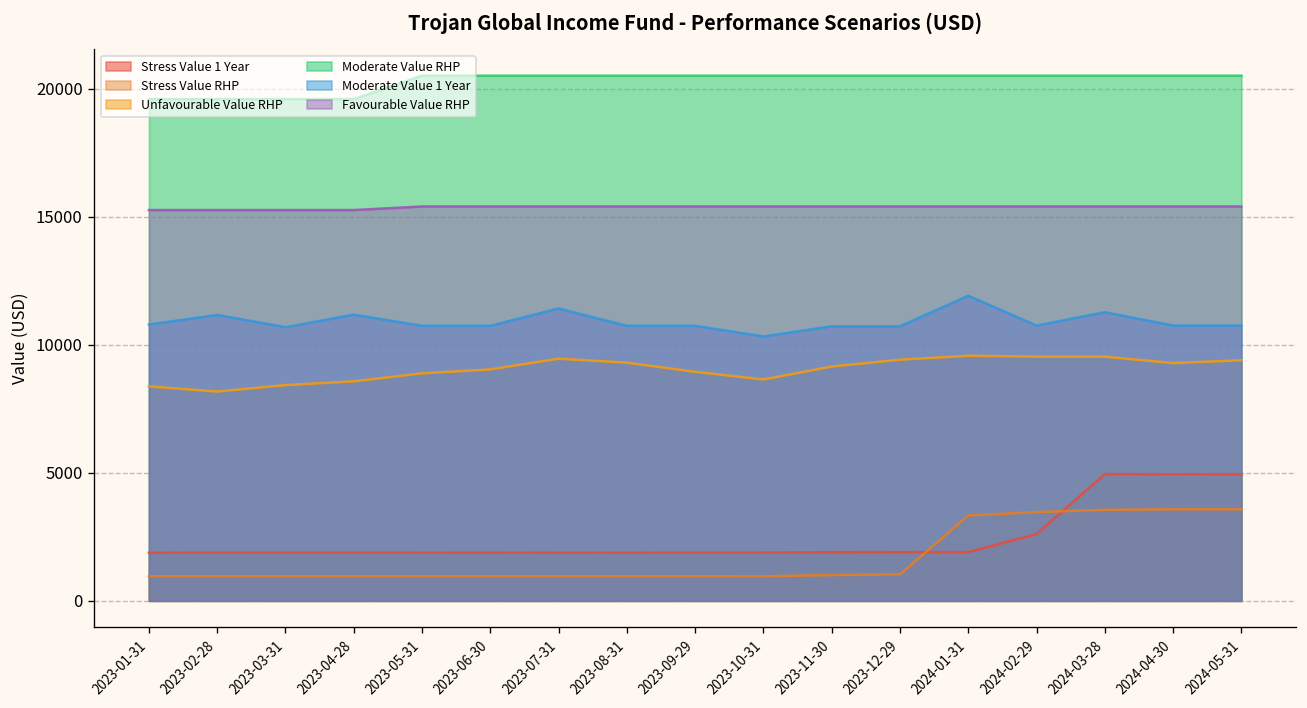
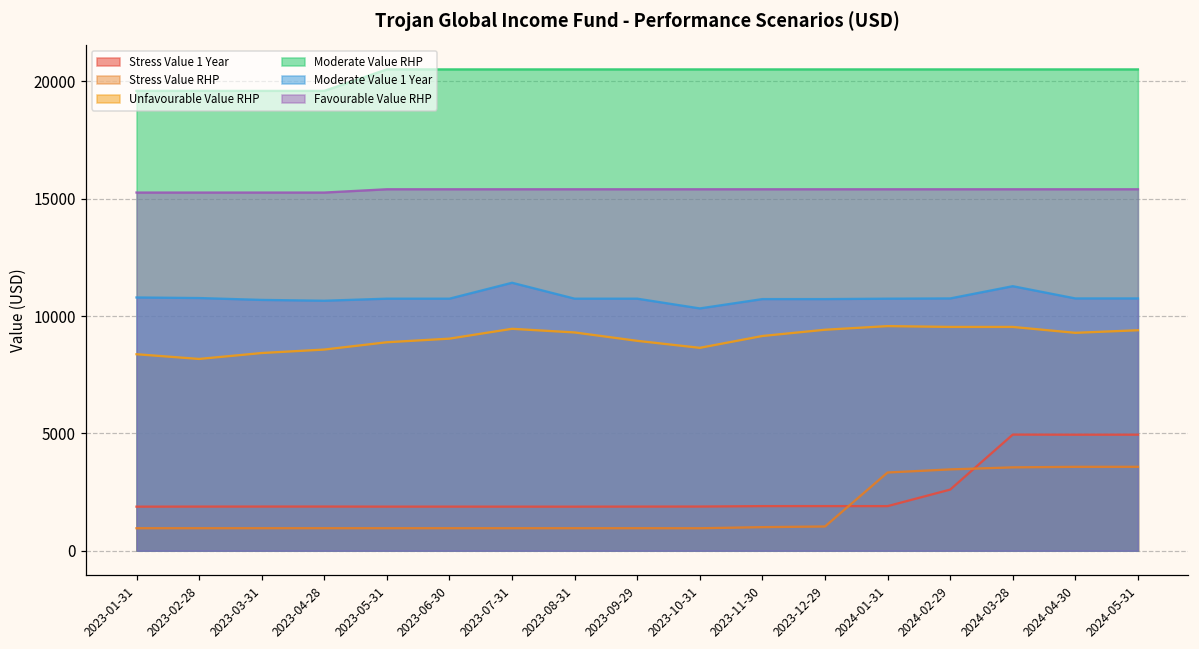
  {
    "Moderate Value RHP": {
      "2023-06-30": 20500,
      "2023-07-31": 20500,
      "2023-08-31": 20500,
      "2023-09-29": 20500,
      "2023-10-31": 20500,
      "2023-11-30": 20500,
      "2023-12-29": 20500,
      "2024-01-31": 20500,
      "2024-02-29": 20500,
      "2024-03-28": 20500,
      "2024-04-30": 20500,
      "2024-05-31": 20500
    },
    "Moderate Value 1 Year": {
      "2023-01-31": 10800,
-     "2023-02-28": 11200,
+     "2023-02-28": 10800,
      "2023-03-31": 10700,
-     "2023-04-28": 11200,
+     "2023-04-28": 10700,
      "2023-05-31": 10700,
      "2023-06-30": 10700,
      "2023-07-31": 11400,
      "2023-08-31": 10700,
      "2023-09-29": 10700,
      "2023-10-31": 10300,
      "2023-11-30": 10700,
      "2023-12-29": 10700,
-     "2024-01-31": 11900,
+     "2024-01-31": 10700,
      "2024-02-29": 10800,
      "2024-03-28": 11300,
      "2024-04-30": 10800,
      "2024-05-31": 10800
    },
    "Favourable Value RHP": {
      "2023-01-31": 15300,
      "2023-02-28": 15300,
      "2023-03-31": 15300,
      "2023-04-28": 15300,
      "2023-05-31": 15400,
      "2023-06-30": 15400,
      "2023-07-31": 15400,
      "2023-08-31": 15400,
      "2023-09-29": 15400,
      "2023-10-31": 15400,
      "2023-11-30": 15400,
      "2023-12-29": 15400,
      "2024-01-31": 15400,
      "2024-02-29": 15400,
      "2024-03-28": 15400,
      "2024-04-30": 15400,
      "2024-05-31": 15400
    }
  }
